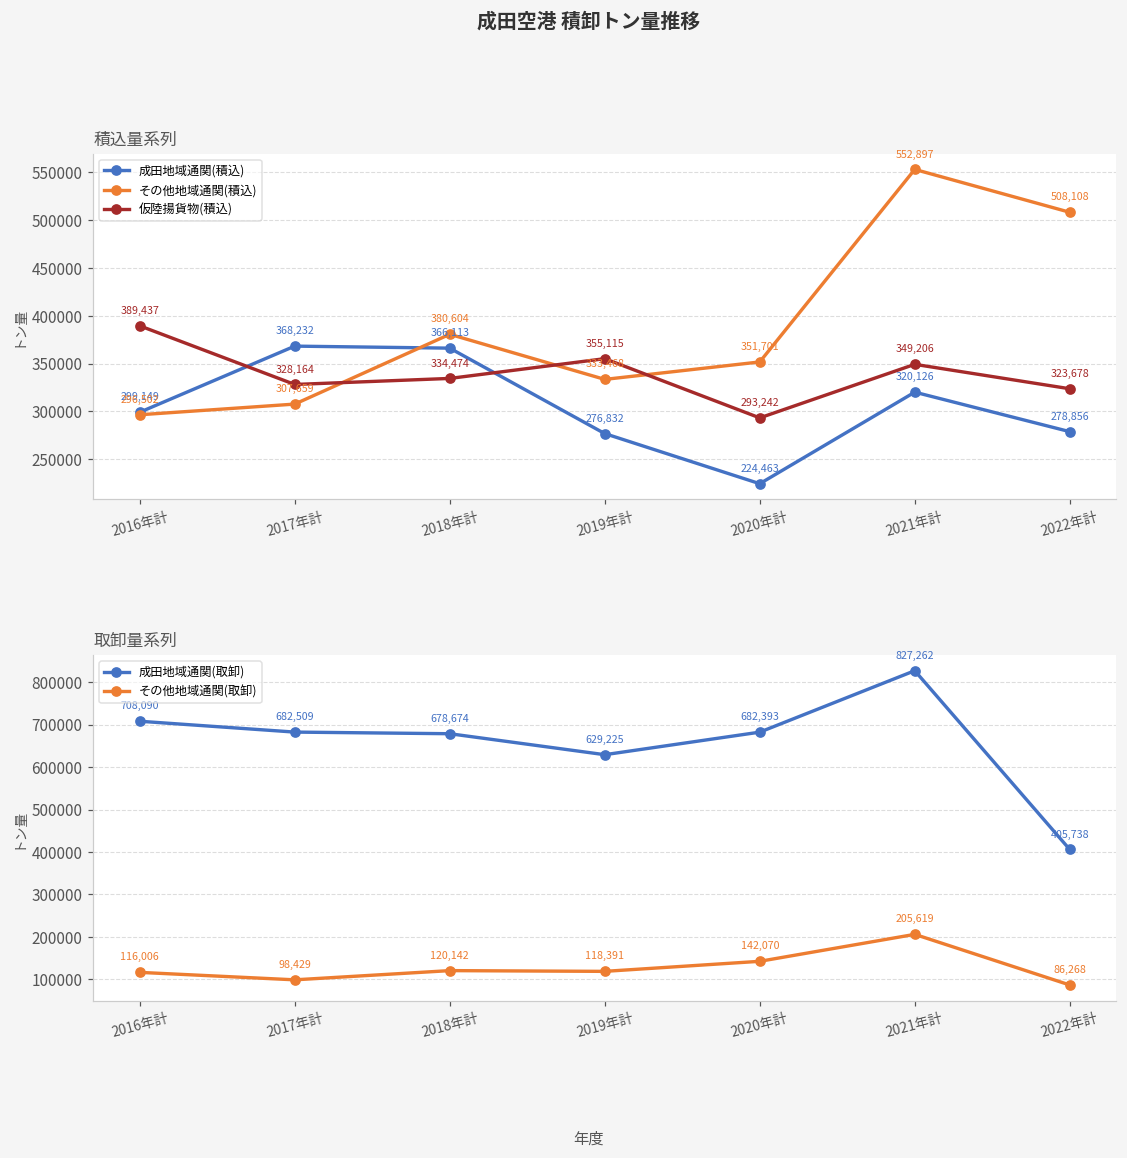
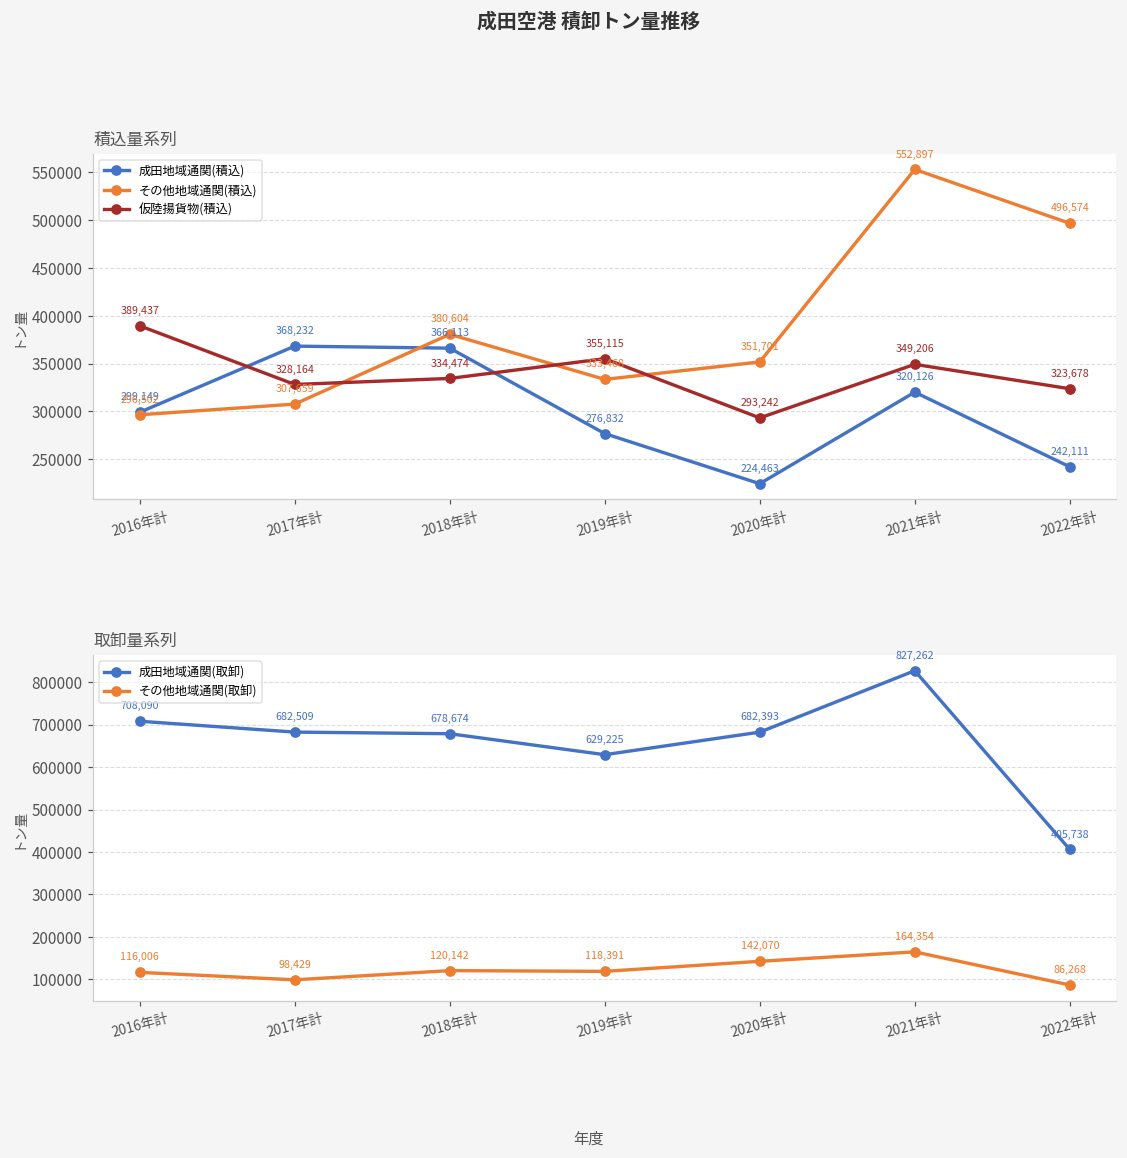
  {
    "積込量系列": {
      "成田地域通関(積込)": {
        "2017年計": "368,232",
        "2019年計": "276,832",
        "2020年計": "224,463",
        "2021年計": "320,126",
-       "2022年計": "278,856"
+       "2022年計": "242,111"
      },
      "その他地域通関(積込)": {
        "2018年計": "380,604",
        "2020年計": "351,701",
        "2021年計": "552,897",
-       "2022年計": "508,108"
+       "2022年計": "496,574"
      },
      "仮陸揚貨物(積込)": {
        "2016年計": "389,437",
        "2017年計": "328,164",
        "2018年計": "334,474",
        "2019年計": "355,115",
        "2020年計": "293,242",
        "2021年計": "349,206",
        "2022年計": "323,678"
      }
    },
    "取卸量系列": {
      "成田地域通関(取卸)": {
        "2017年計": "682,509",
        "2018年計": "678,674",
        "2019年計": "629,225",
        "2020年計": "682,393",
        "2021年計": "827,262",
        "2022年計": "405,738"
      },
      "その他地域通関(取卸)": {
        "2016年計": "116,006",
        "2017年計": "98,429",
        "2018年計": "120,142",
        "2019年計": "118,391",
        "2020年計": "142,070",
-       "2021年計": "205,619",
+       "2021年計": "164,354",
        "2022年計": "86,268"
      }
    }
  }
